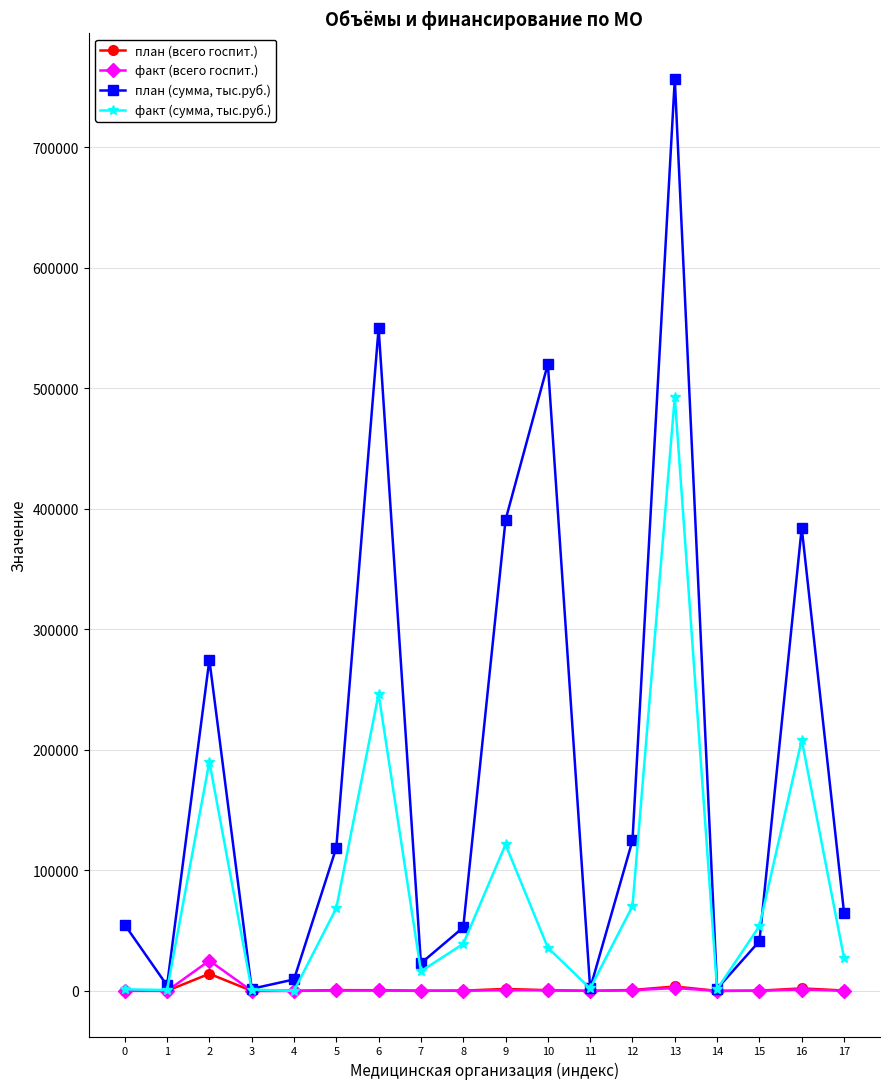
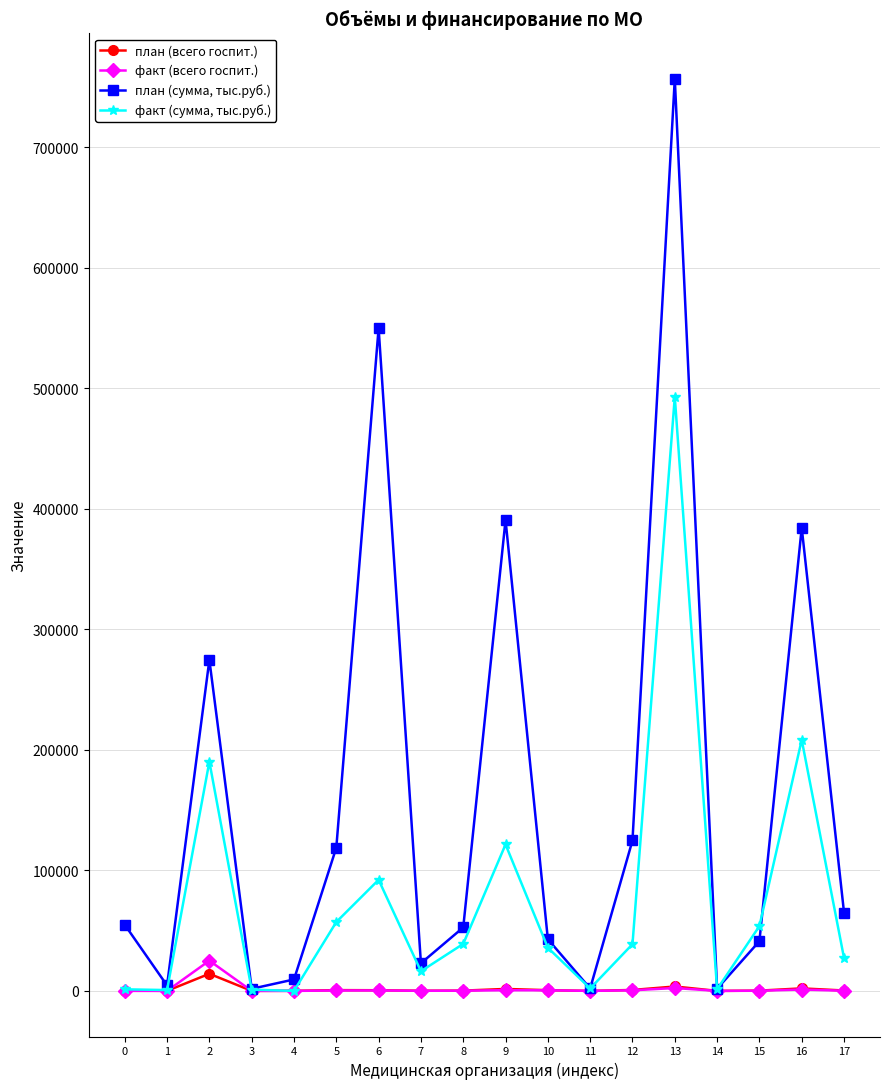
  {
    "план (всего госпит.)": {
      "2": 14000
    },
    "факт (всего госпит.)": {
      "2": 25000
    },
    "план (сумма, тыс.руб.)": {
      "0": 55000,
      "1": 4000,
      "2": 275000,
      "4": 10000,
      "5": 119000,
      "6": 550000,
      "7": 23000,
      "8": 53000,
      "9": 391000,
-     "10": 520000,
+     "10": 43000,
      "12": 125000,
      "13": 757000,
      "15": 41000,
      "16": 384000,
      "17": 65000
    },
    "факт (сумма, тыс.руб.)": {
      "2": 190000,
-     "5": 69000,
-     "6": 246000,
+     "5": 57000,
+     "6": 92000,
      "7": 16000,
      "8": 39000,
      "9": 121000,
      "10": 36000,
-     "12": 70000,
+     "12": 39000,
      "13": 493000,
      "15": 54000,
      "16": 208000,
      "17": 27000
    }
  }
